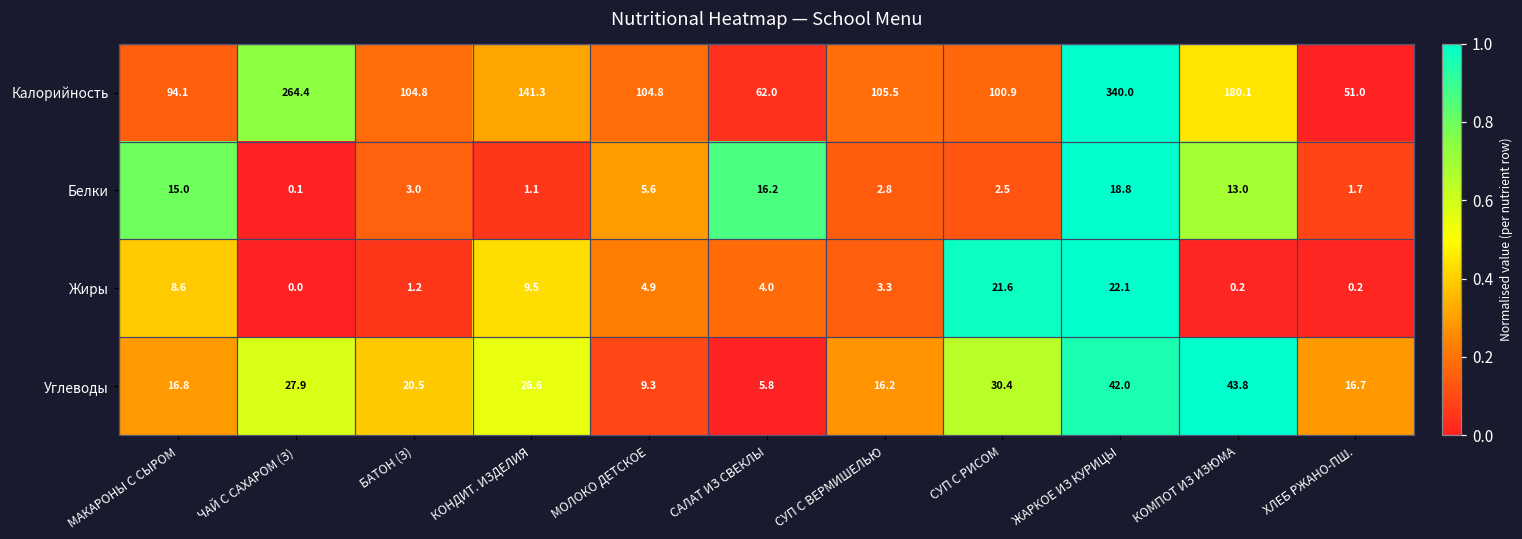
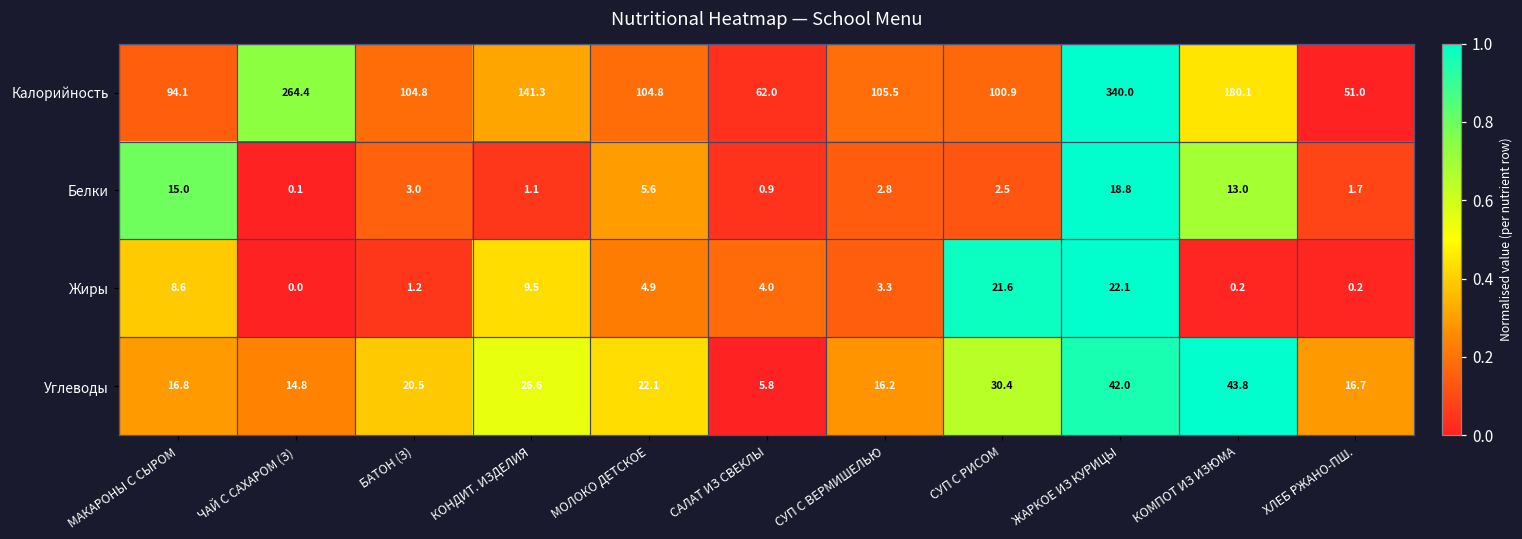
  {
    "Калорийность": {
      "МАКАРОНЫ С СЫРОМ": 94.1,
      "ЧАЙ С САХАРОМ (З)": 264.4,
      "БАТОН (З)": 104.8,
      "КОНДИТ. ИЗДЕЛИЯ": 141.3,
      "МОЛОКО ДЕТСКОЕ": 104.8,
      "САЛАТ ИЗ СВЕКЛЫ": 62.0,
      "СУП С ВЕРМИШЕЛЬЮ": 105.5,
      "СУП С РИСОМ": 100.9,
      "ЖАРКОЕ ИЗ КУРИЦЫ": 340.0,
      "КОМПОТ ИЗ ИЗЮМА": 180.1,
      "ХЛЕБ РЖАНО-ПШ.": 51.0
    },
    "Белки": {
      "МАКАРОНЫ С СЫРОМ": 15.0,
      "ЧАЙ С САХАРОМ (З)": 0.1,
      "БАТОН (З)": 3.0,
      "КОНДИТ. ИЗДЕЛИЯ": 1.1,
      "МОЛОКО ДЕТСКОЕ": 5.6,
-     "САЛАТ ИЗ СВЕКЛЫ": 16.2,
+     "САЛАТ ИЗ СВЕКЛЫ": 0.9,
      "СУП С ВЕРМИШЕЛЬЮ": 2.8,
      "СУП С РИСОМ": 2.5,
      "ЖАРКОЕ ИЗ КУРИЦЫ": 18.8,
      "КОМПОТ ИЗ ИЗЮМА": 13.0,
      "ХЛЕБ РЖАНО-ПШ.": 1.7
    },
    "Жиры": {
      "МАКАРОНЫ С СЫРОМ": 8.6,
      "ЧАЙ С САХАРОМ (З)": 0.0,
      "БАТОН (З)": 1.2,
      "КОНДИТ. ИЗДЕЛИЯ": 9.5,
      "МОЛОКО ДЕТСКОЕ": 4.9,
      "САЛАТ ИЗ СВЕКЛЫ": 4.0,
      "СУП С ВЕРМИШЕЛЬЮ": 3.3,
      "СУП С РИСОМ": 21.6,
      "ЖАРКОЕ ИЗ КУРИЦЫ": 22.1,
      "КОМПОТ ИЗ ИЗЮМА": 0.2,
      "ХЛЕБ РЖАНО-ПШ.": 0.2
    },
    "Углеводы": {
      "МАКАРОНЫ С СЫРОМ": 16.8,
-     "ЧАЙ С САХАРОМ (З)": 27.9,
+     "ЧАЙ С САХАРОМ (З)": 14.8,
      "БАТОН (З)": 20.5,
      "КОНДИТ. ИЗДЕЛИЯ": 26.6,
-     "МОЛОКО ДЕТСКОЕ": 9.3,
+     "МОЛОКО ДЕТСКОЕ": 22.1,
      "САЛАТ ИЗ СВЕКЛЫ": 5.8,
      "СУП С ВЕРМИШЕЛЬЮ": 16.2,
      "СУП С РИСОМ": 30.4,
      "ЖАРКОЕ ИЗ КУРИЦЫ": 42.0,
      "КОМПОТ ИЗ ИЗЮМА": 43.8,
      "ХЛЕБ РЖАНО-ПШ.": 16.7
    }
  }
